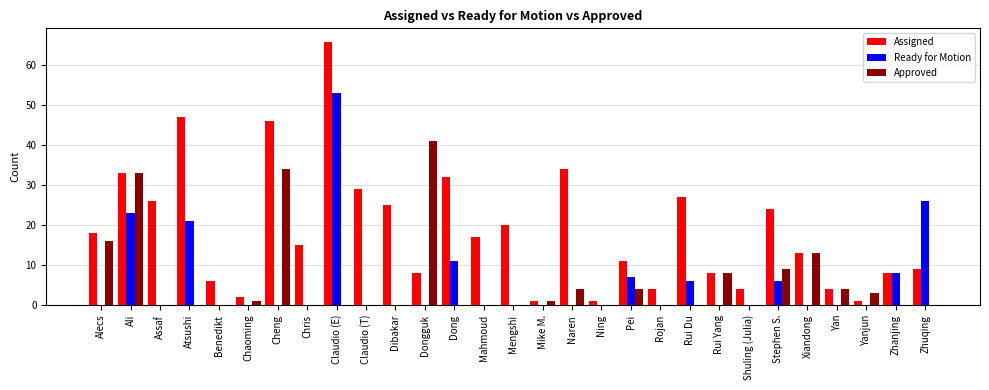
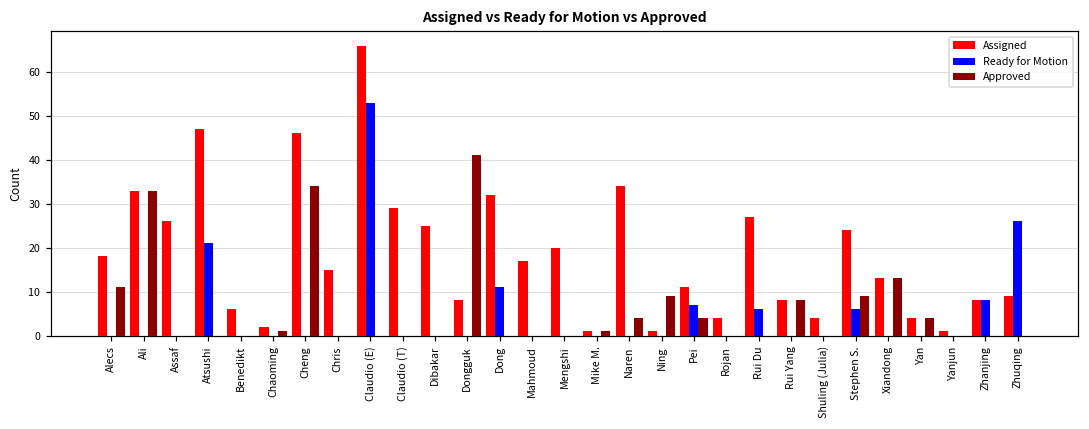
  {
    "Assigned": {
      "Alecs": 18,
      "Ali": 33,
      "Assaf": 26,
      "Atsushi": 47,
      "Benedikt": 6,
      "Chaoming": 2,
      "Cheng": 46,
      "Chris": 15,
      "Claudio (E)": 66,
      "Claudio (T)": 29,
      "Dibakar": 25,
      "Dongguk": 8,
      "Dong": 32,
      "Mahmoud": 17,
      "Mengshi": 20,
      "Mike M.": 1,
      "Naren": 34,
      "Ning": 1,
      "Pei": 11,
      "Rojan": 4,
      "Rui Du": 27,
      "Rui Yang": 8,
      "Shuling (Julia)": 4,
      "Stephen S.": 24,
      "Xiandong": 13,
      "Yan": 4,
      "Yanjun": 1,
      "Zhanjing": 8,
      "Zhuqing": 9
    },
    "Ready for Motion": {
      "Alecs": 0,
-     "Ali": 23,
+     "Ali": 0,
      "Assaf": 0,
      "Atsushi": 21,
      "Benedikt": 0,
      "Chaoming": 0,
      "Cheng": 0,
      "Chris": 0,
      "Claudio (E)": 53,
      "Claudio (T)": 0,
      "Dibakar": 0,
      "Dongguk": 0,
      "Dong": 11,
      "Mahmoud": 0,
      "Mengshi": 0,
      "Mike M.": 0,
      "Naren": 0,
      "Ning": 0,
      "Pei": 7,
      "Rojan": 0,
      "Rui Du": 6,
      "Rui Yang": 0,
      "Shuling (Julia)": 0,
      "Stephen S.": 6,
      "Xiandong": 0,
      "Yan": 0,
      "Yanjun": 0,
      "Zhanjing": 8,
      "Zhuqing": 26
    },
    "Approved": {
-     "Alecs": 16,
+     "Alecs": 11,
      "Ali": 33,
      "Assaf": 0,
      "Atsushi": 0,
      "Benedikt": 0,
      "Chaoming": 1,
      "Cheng": 34,
      "Chris": 0,
      "Claudio (E)": 0,
      "Claudio (T)": 0,
      "Dibakar": 0,
      "Dongguk": 41,
      "Dong": 0,
      "Mahmoud": 0,
      "Mengshi": 0,
      "Mike M.": 1,
      "Naren": 4,
-     "Ning": 0,
+     "Ning": 9,
      "Pei": 4,
      "Rojan": 0,
      "Rui Du": 0,
      "Rui Yang": 8,
      "Shuling (Julia)": 0,
      "Stephen S.": 9,
      "Xiandong": 13,
      "Yan": 4,
-     "Yanjun": 3,
+     "Yanjun": 0,
      "Zhanjing": 0,
      "Zhuqing": 0
    }
  }
